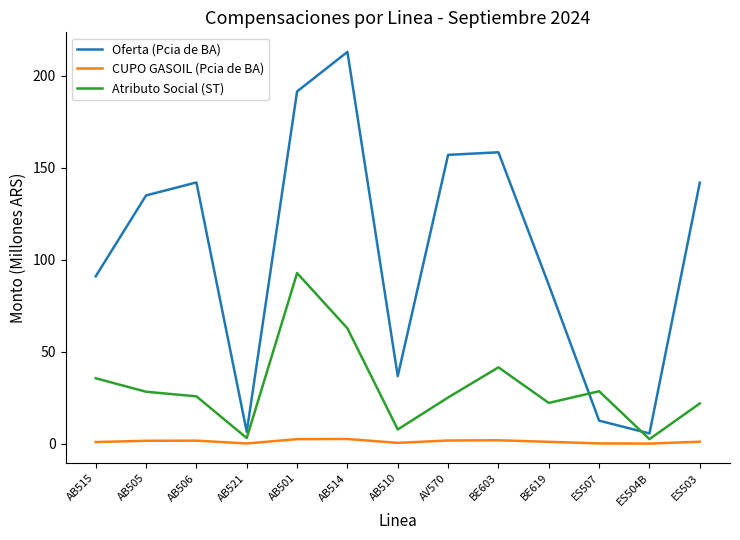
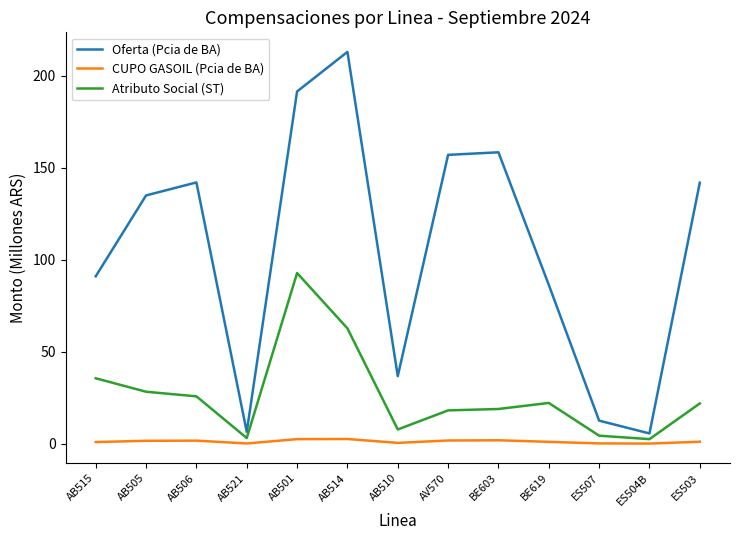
  {
    "Oferta (Pcia de BA)": {
      "AB515": 91,
      "AB505": 135,
      "AB506": 142,
      "AB521": 6,
      "AB501": 192,
      "AB514": 213,
      "AB510": 37,
      "AV570": 157,
      "BE603": 158,
      "BE619": 86,
      "ES507": 13,
      "ES504B": 6,
      "ES503": 142
    },
    "CUPO GASOIL (Pcia de BA)": {
      "AB515": 1,
      "AB505": 2,
      "AB506": 2,
      "AB521": 0,
      "AB501": 2,
      "AB514": 3,
      "AB510": 0,
      "AV570": 2,
      "BE603": 2,
      "BE619": 1,
      "ES507": 0,
      "ES504B": 0,
      "ES503": 1
    },
    "Atributo Social (ST)": {
      "AB515": 36,
      "AB505": 28,
      "AB506": 26,
      "AB521": 3,
      "AB501": 93,
      "AB514": 63,
      "AB510": 8,
-     "AV570": 25,
-     "BE603": 42,
+     "AV570": 18,
+     "BE603": 19,
      "BE619": 22,
-     "ES507": 29,
+     "ES507": 4,
      "ES504B": 2,
      "ES503": 22
    }
  }
